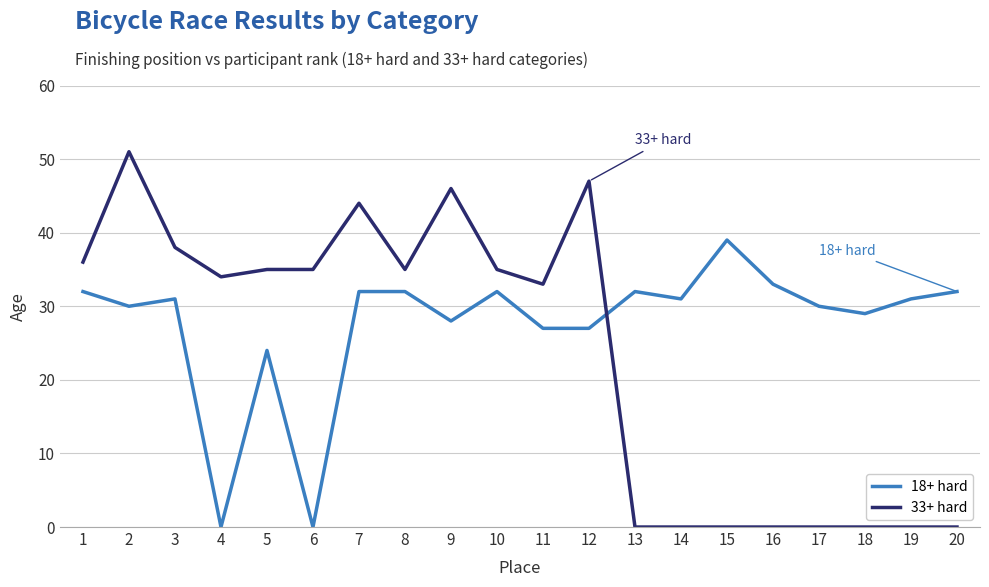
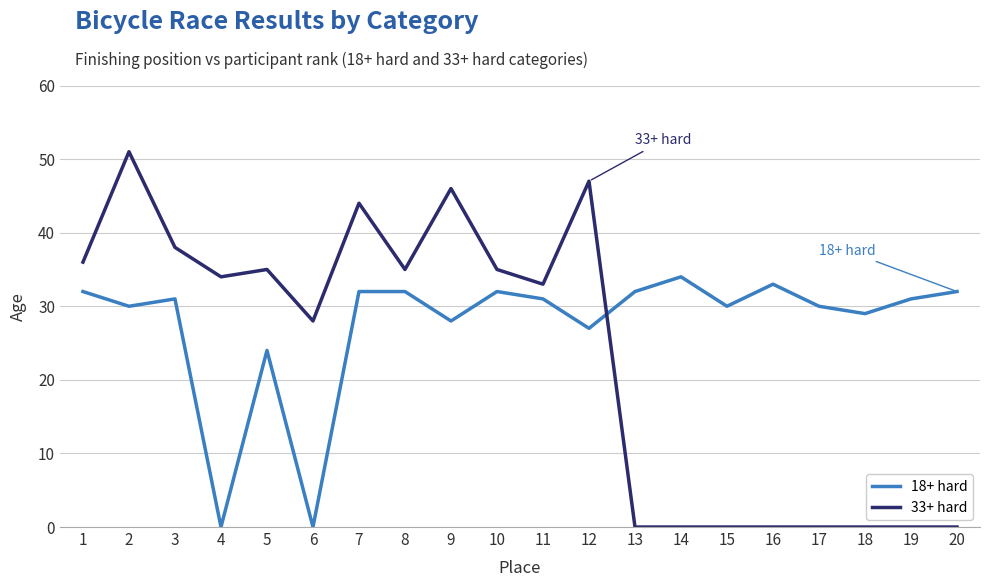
  {
    "18+ hard": {
      "1": 32,
      "2": 30,
      "3": 31,
      "4": 0,
      "5": 24,
      "6": 0,
      "7": 32,
      "8": 32,
      "9": 28,
      "10": 32,
-     "11": 27,
+     "11": 31,
      "12": 27,
      "13": 32,
-     "14": 31,
-     "15": 39,
+     "14": 34,
+     "15": 30,
      "16": 33,
      "17": 30,
      "18": 29,
      "19": 31
    },
    "33+ hard": {
      "1": 36,
      "2": 51,
      "3": 38,
      "4": 34,
      "5": 35,
-     "6": 35,
+     "6": 28,
      "7": 44,
      "8": 35,
      "9": 46,
      "10": 35,
      "11": 33,
      "13": 0,
      "14": 0,
      "15": 0,
      "16": 0,
      "17": 0,
      "18": 0,
      "19": 0,
      "20": 0
    }
  }
